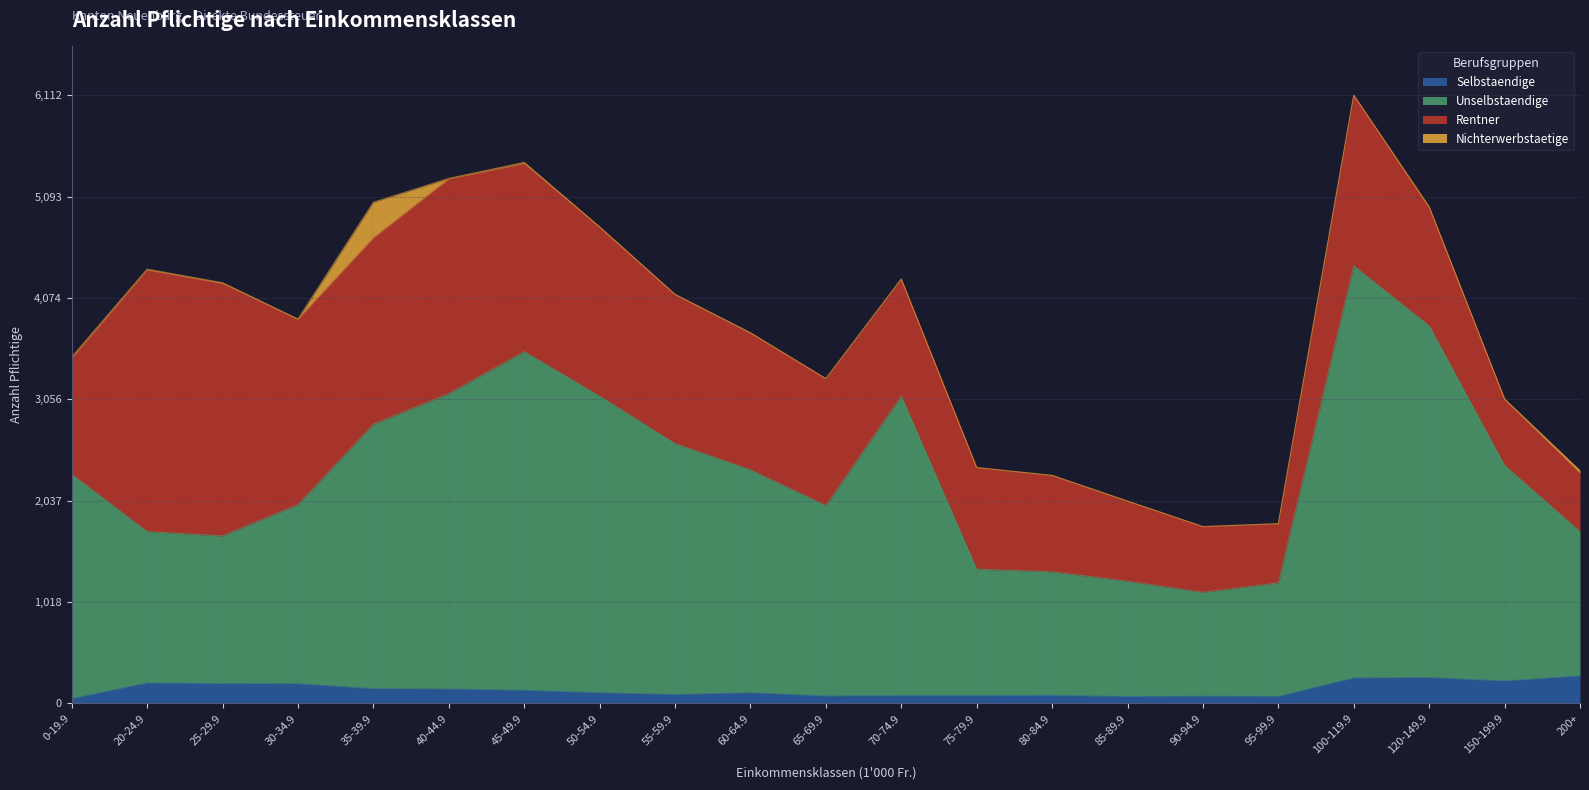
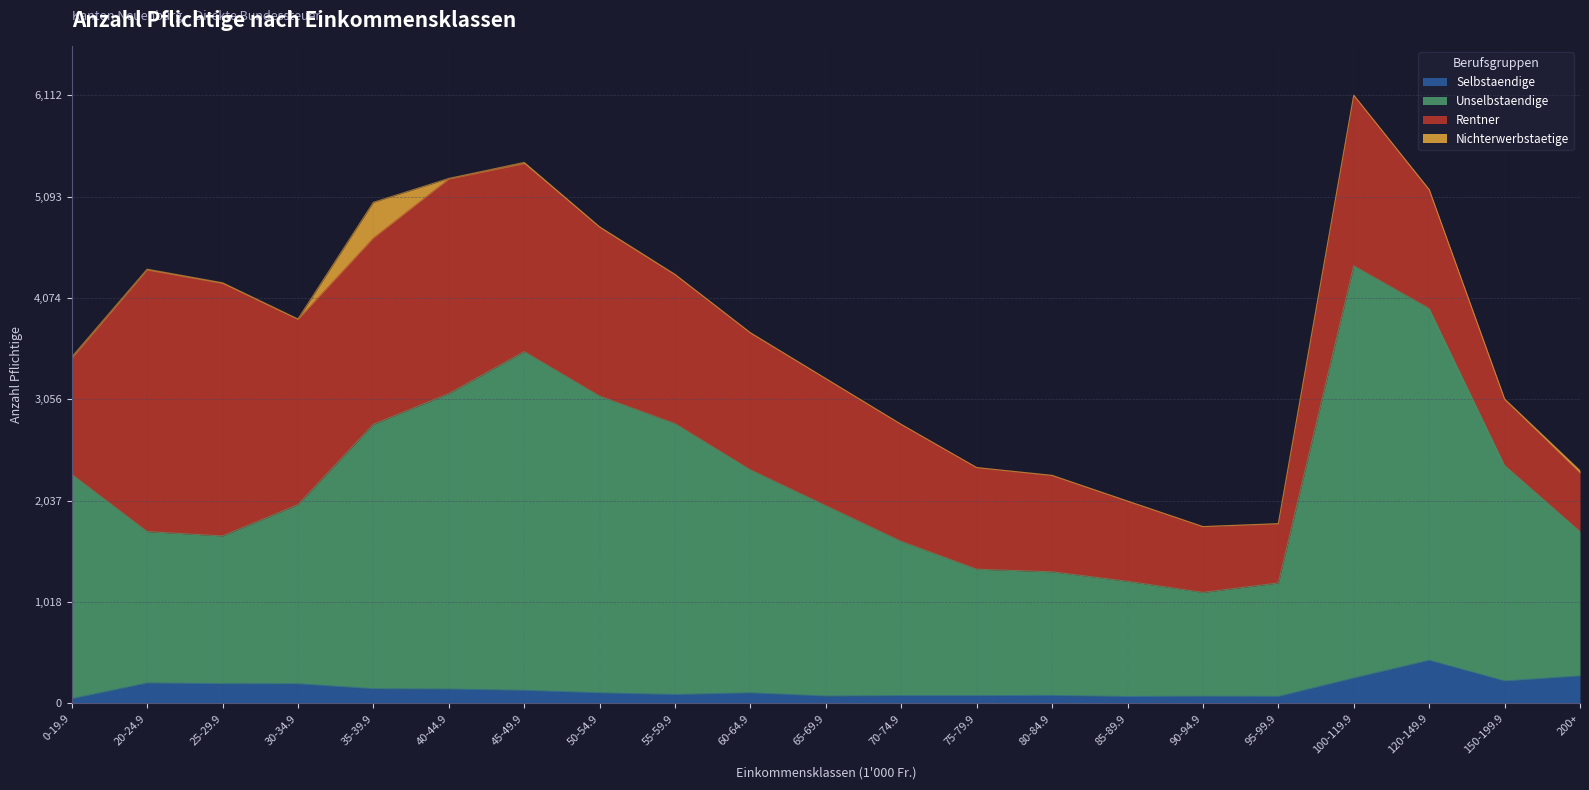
  {
    "Selbstaendige": {
      "0-19.9": "0",
      "20-24.9": "200",
      "25-29.9": "200",
      "30-34.9": "200",
      "35-39.9": "100",
      "40-44.9": "100",
      "45-49.9": "100",
      "50-54.9": "100",
      "55-59.9": "100",
      "60-64.9": "100",
      "65-69.9": "100",
      "70-74.9": "100",
      "75-79.9": "100",
      "80-84.9": "100",
      "85-89.9": "100",
      "90-94.9": "100",
      "95-99.9": "100",
      "100-119.9": "300",
-     "120-149.9": "300",
+     "120-149.9": "400",
      "150-199.9": "200",
      "200+": "300"
    },
    "Unselbstaendige": {
      "0-19.9": "2,300",
      "20-24.9": "1,500",
      "25-29.9": "1,500",
      "30-34.9": "1,800",
      "35-39.9": "2,700",
      "40-44.9": "3,000",
      "45-49.9": "3,400",
      "50-54.9": "3,000",
-     "55-59.9": "2,500",
+     "55-59.9": "2,700",
      "60-64.9": "2,200",
      "65-69.9": "1,900",
-     "70-74.9": "3,000",
+     "70-74.9": "1,500",
      "75-79.9": "1,300",
      "80-84.9": "1,200",
      "85-89.9": "1,200",
      "90-94.9": "1,000",
      "95-99.9": "1,100",
      "100-119.9": "4,100",
      "120-149.9": "3,500",
      "150-199.9": "2,200",
      "200+": "1,500"
    },
    "Rentner": {
      "35-39.9": "1,900",
      "200+": "600"
    },
    "Nichterwerbstaetige": {
      "35-39.9": "400",
      "200+": "0"
    }
  }
